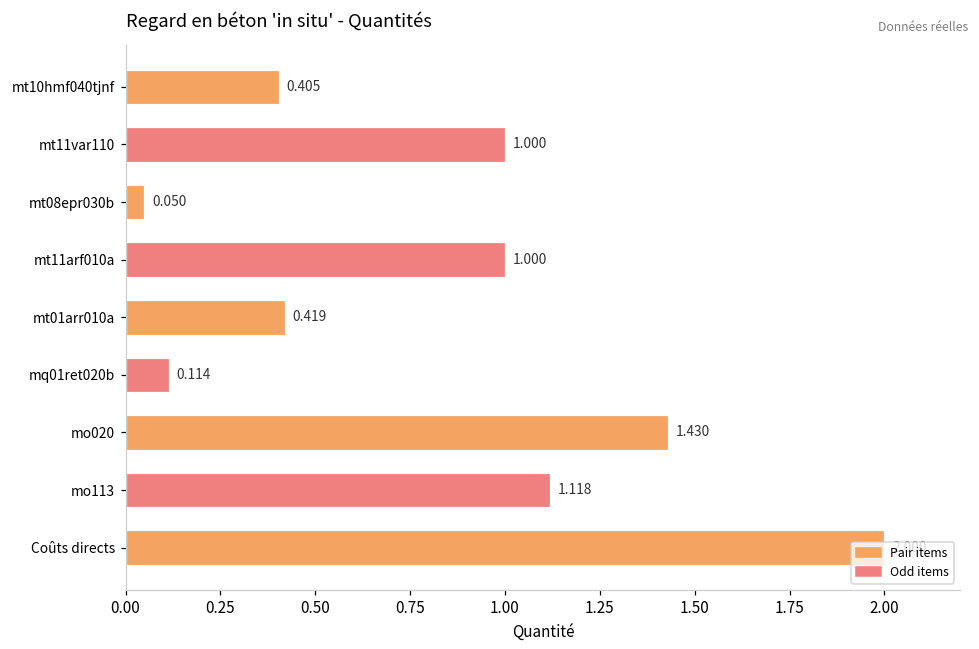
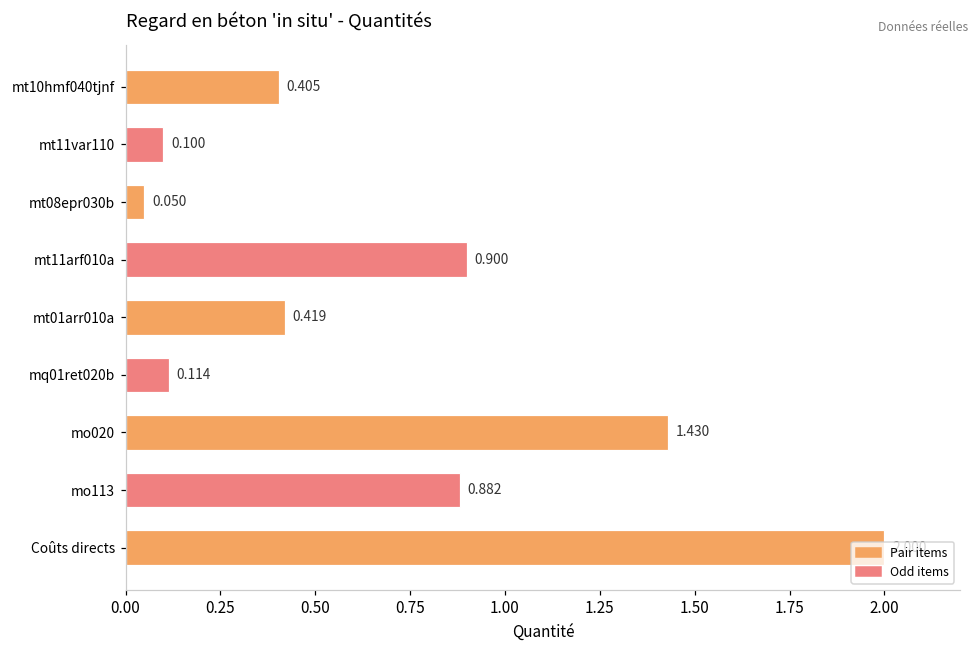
  {
    "mt10hmf040tjnf": 0.405,
-   "mt11var110": 1.000,
+   "mt11var110": 0.100,
    "mt08epr030b": 0.050,
-   "mt11arf010a": 1.000,
+   "mt11arf010a": 0.900,
    "mt01arr010a": 0.419,
    "mq01ret020b": 0.114,
    "mo020": 1.430,
-   "mo113": 1.118
+   "mo113": 0.882
  }
